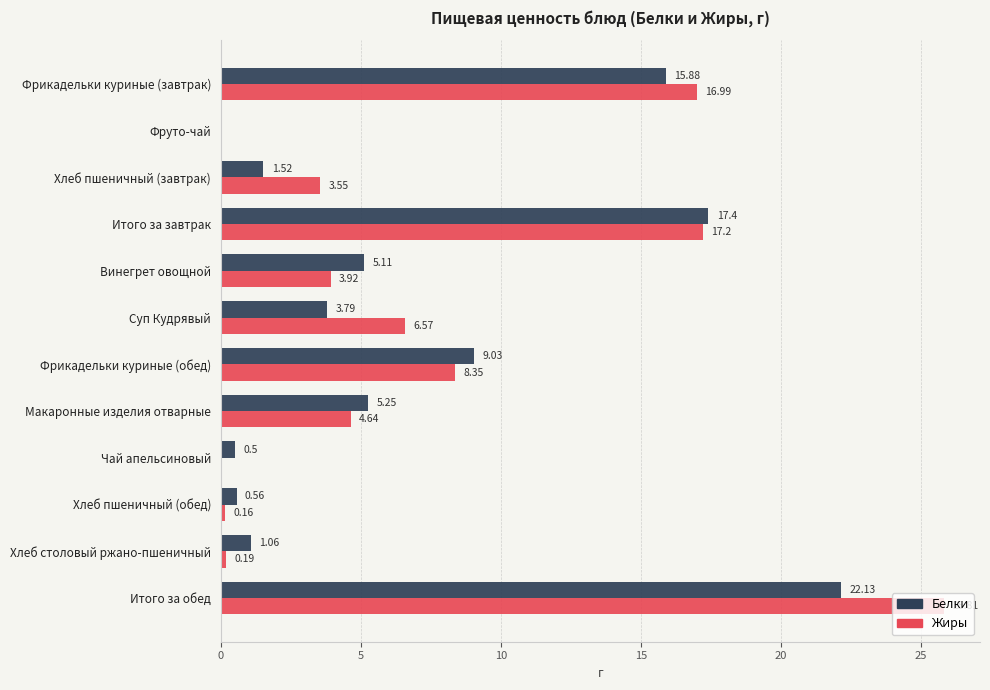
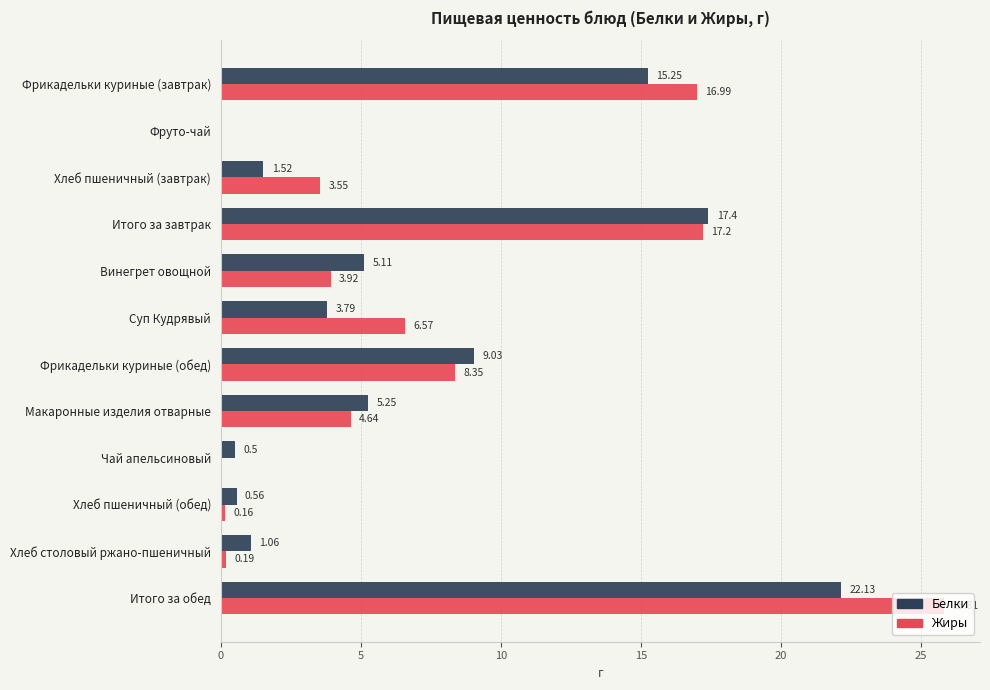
  {
    "Белки": {
-     "Фрикадельки куриные (завтрак)": 15.88,
+     "Фрикадельки куриные (завтрак)": 15.25,
      "Хлеб пшеничный (завтрак)": 1.52,
      "Итого за завтрак": 17.4,
      "Винегрет овощной": 5.11,
      "Суп Кудрявый": 3.79,
      "Фрикадельки куриные (обед)": 9.03,
      "Макаронные изделия отварные": 5.25,
      "Чай апельсиновый": 0.5,
      "Хлеб пшеничный (обед)": 0.56,
      "Хлеб столовый ржано-пшеничный": 1.06,
      "Итого за обед": 22.13
    },
    "Жиры": {
      "Фрикадельки куриные (завтрак)": 16.99,
      "Хлеб пшеничный (завтрак)": 3.55,
      "Итого за завтрак": 17.2,
      "Винегрет овощной": 3.92,
      "Суп Кудрявый": 6.57,
      "Фрикадельки куриные (обед)": 8.35,
      "Макаронные изделия отварные": 4.64,
      "Хлеб пшеничный (обед)": 0.16,
      "Хлеб столовый ржано-пшеничный": 0.19
    }
  }
